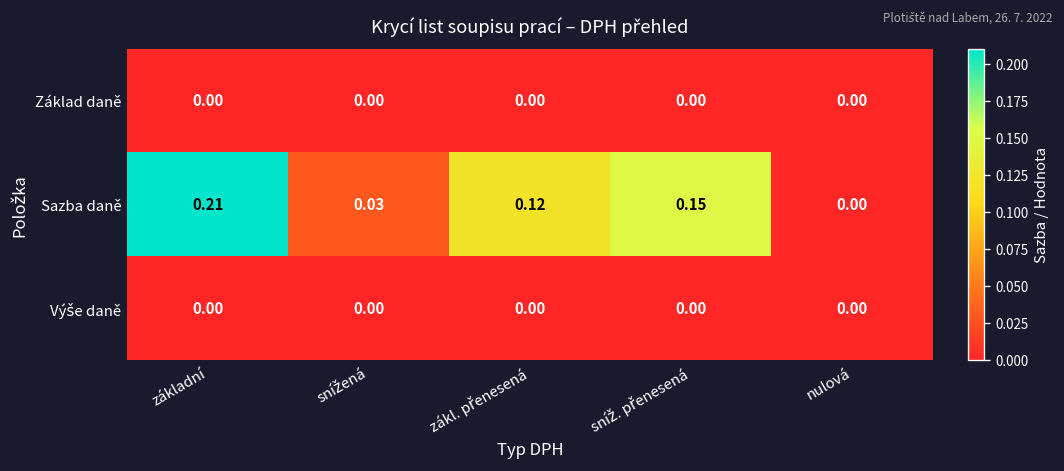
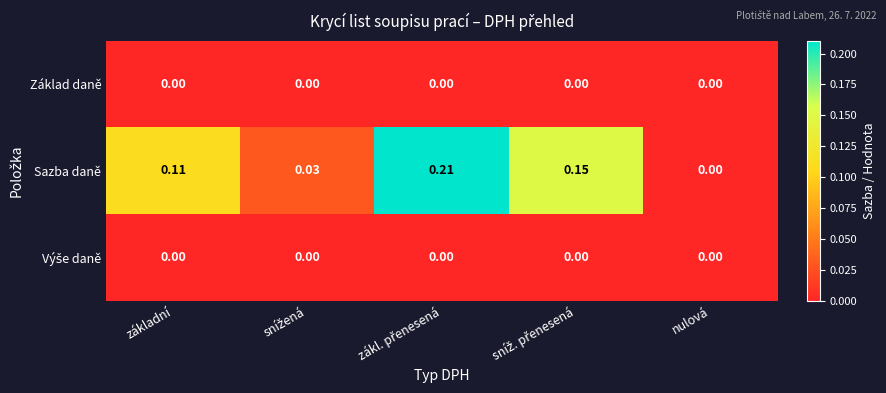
  {
    "Základ daně": {
      "základní": 0.00,
      "snížená": 0.00,
      "zákl. přenesená": 0.00,
      "sníž. přenesená": 0.00,
      "nulová": 0.00
    },
    "Sazba daně": {
-     "základní": 0.21,
+     "základní": 0.11,
      "snížená": 0.03,
-     "zákl. přenesená": 0.12,
+     "zákl. přenesená": 0.21,
      "sníž. přenesená": 0.15,
      "nulová": 0.00
    },
    "Výše daně": {
      "základní": 0.00,
      "snížená": 0.00,
      "zákl. přenesená": 0.00,
      "sníž. přenesená": 0.00,
      "nulová": 0.00
    }
  }
